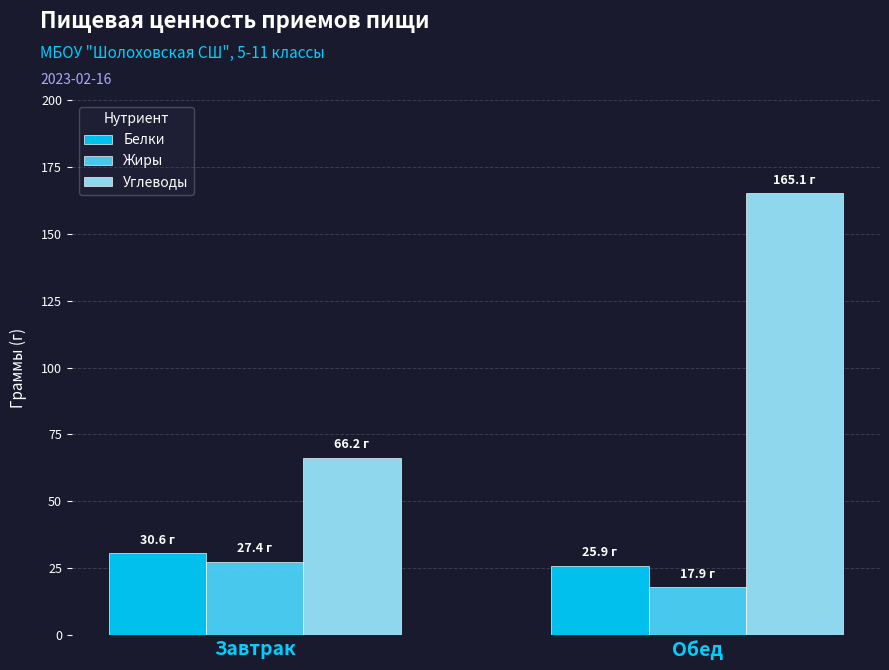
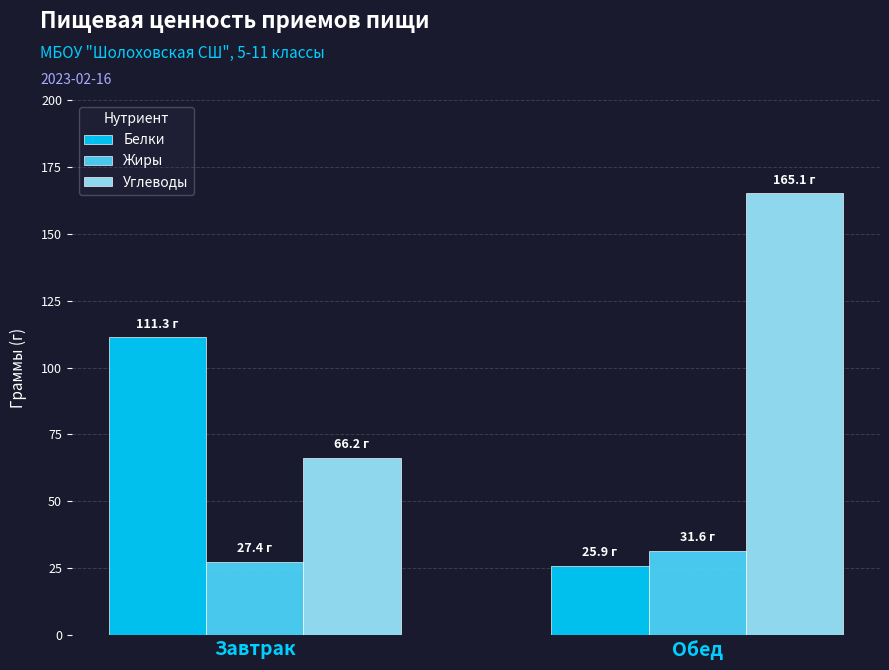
  {
    "Белки": {
-     "Завтрак": 30.6,
+     "Завтрак": 111.3,
      "Обед": 25.9
    },
    "Жиры": {
      "Завтрак": 27.4,
-     "Обед": 17.9
+     "Обед": 31.6
    },
    "Углеводы": {
      "Завтрак": 66.2,
      "Обед": 165.1
    }
  }
